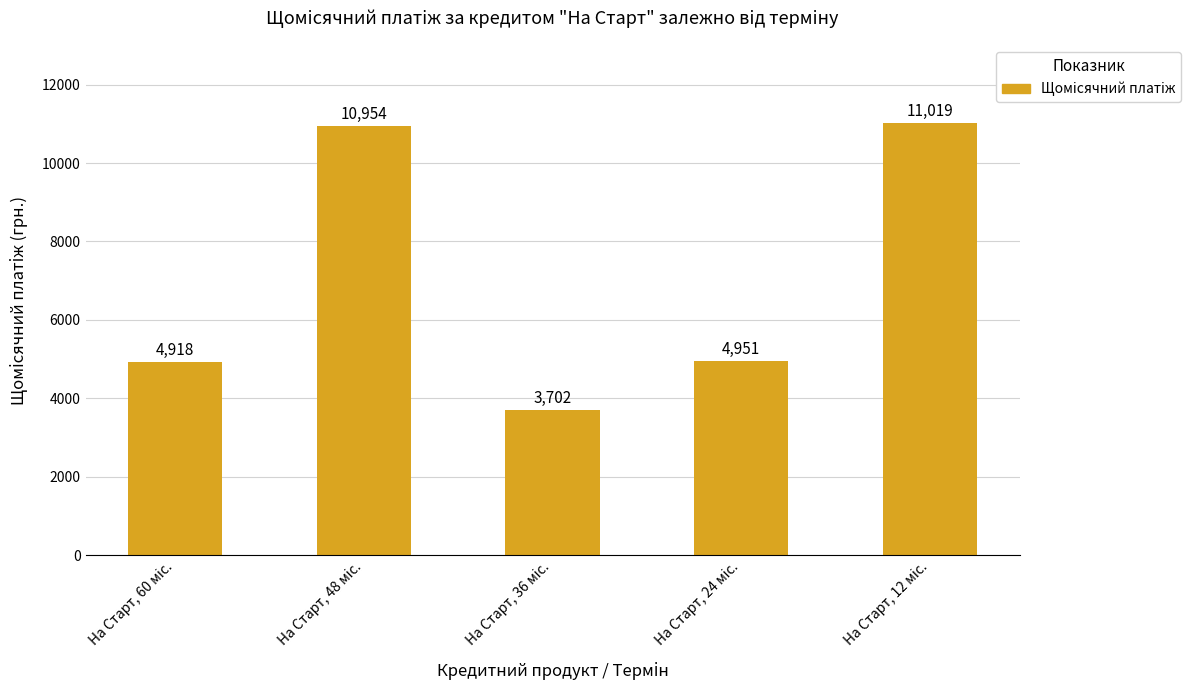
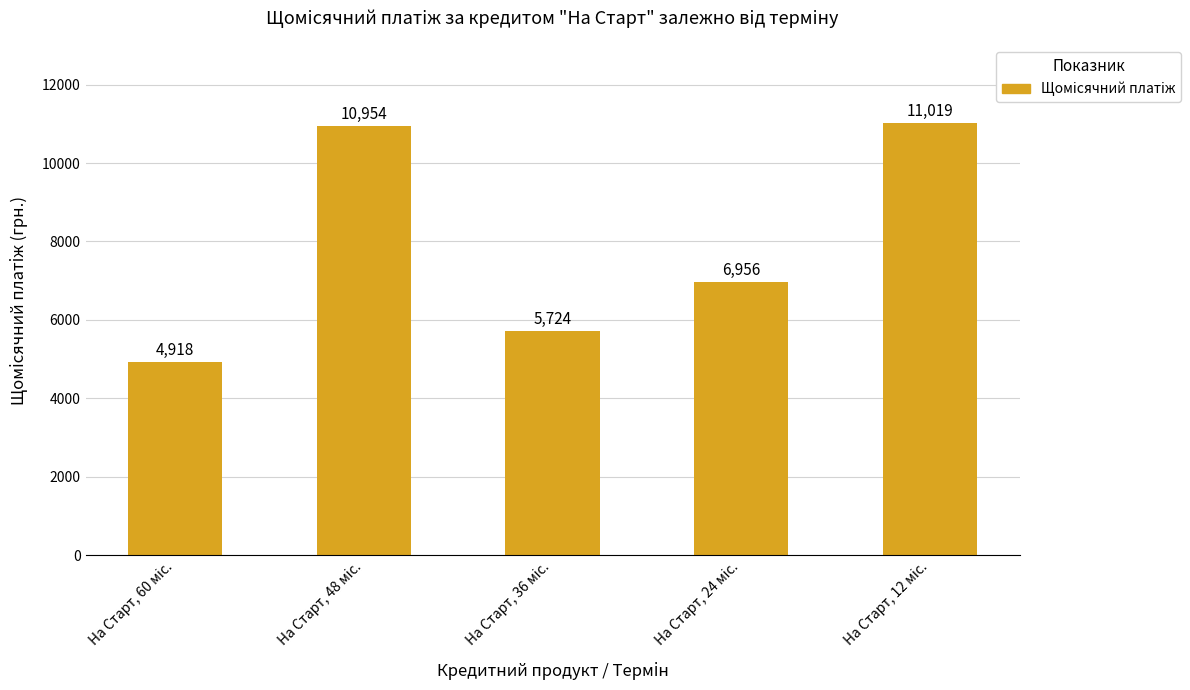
  {
    "На Старт, 60 міс.": "4,918",
    "На Старт, 48 міс.": "10,954",
-   "На Старт, 36 міс.": "3,702",
-   "На Старт, 24 міс.": "4,951",
+   "На Старт, 36 міс.": "5,724",
+   "На Старт, 24 міс.": "6,956",
    "На Старт, 12 міс.": "11,019"
  }
